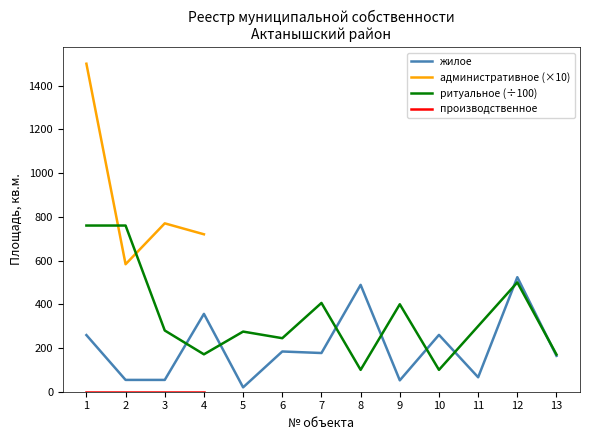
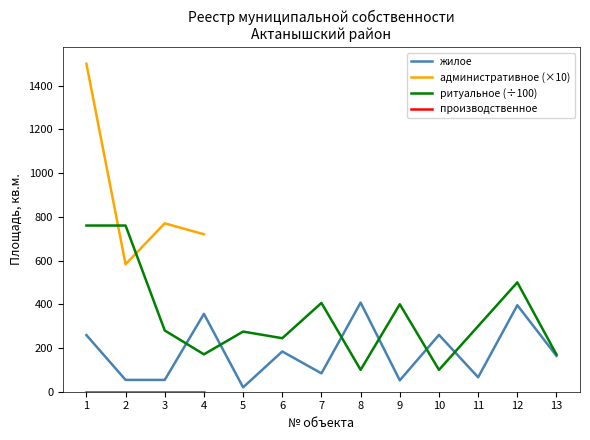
  {
    "жилое": {
      "1": 260,
      "2": 50,
      "3": 50,
      "4": 360,
      "5": 20,
      "6": 180,
-     "7": 180,
-     "8": 490,
+     "7": 80,
+     "8": 410,
      "9": 50,
      "10": 260,
      "11": 70,
-     "12": 520
+     "12": 400
    },
    "административное (×10)": {
      "1": 1500,
      "2": 580,
      "3": 770,
      "4": 720
    },
    "ритуальное (÷100)": {
      "1": 760,
      "2": 760,
      "3": 280,
      "4": 170,
      "5": 280,
      "6": 240,
      "7": 410,
      "8": 100,
      "9": 400,
      "10": 100,
      "11": 300,
      "12": 500
    },
    "производственное": {
      "1": 0,
      "2": 0,
      "3": 0,
      "4": 0
    }
  }
